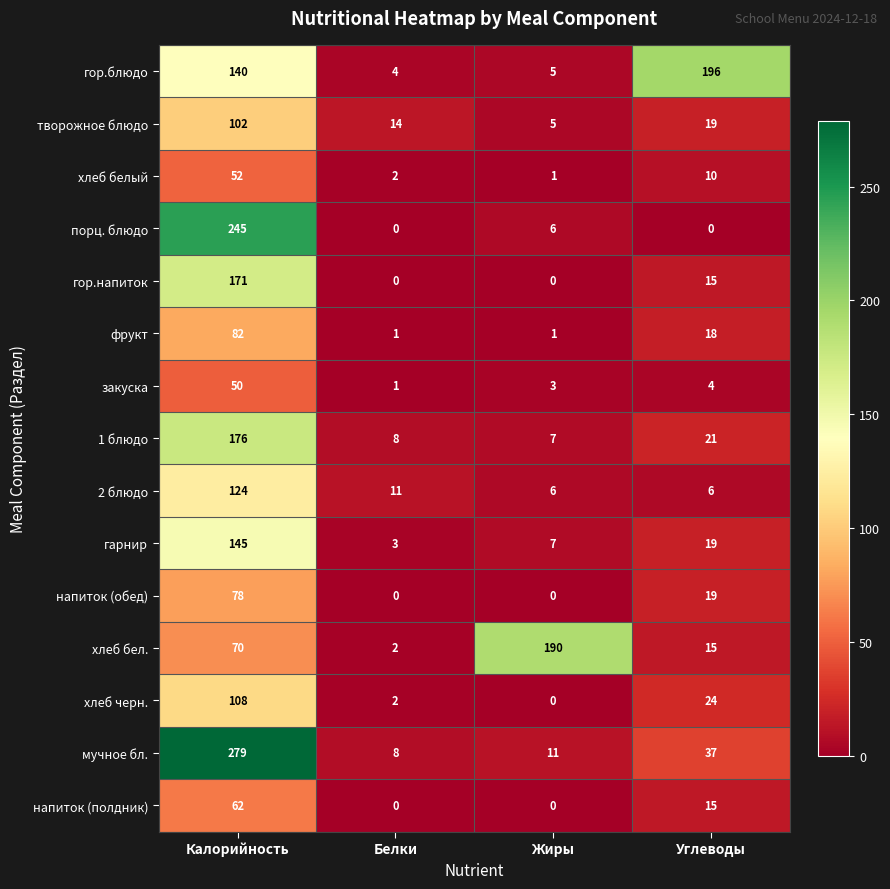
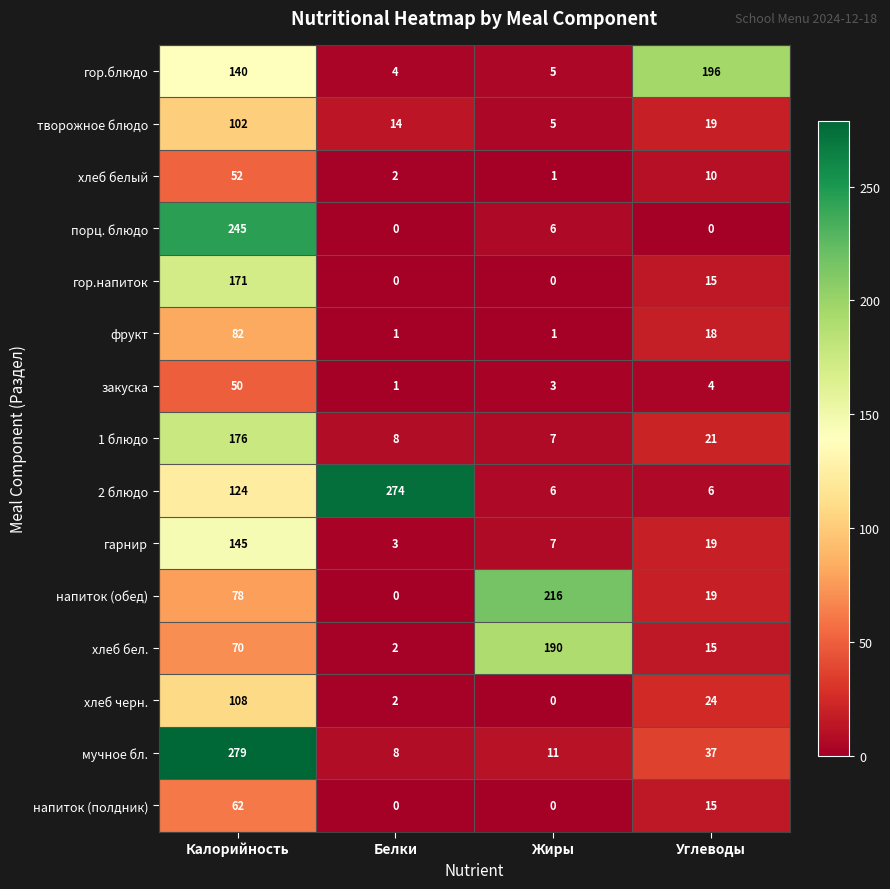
  {
    "гор.блюдо": {
      "Калорийность": 140,
      "Белки": 4,
      "Жиры": 5,
      "Углеводы": 196
    },
    "творожное блюдо": {
      "Калорийность": 102,
      "Белки": 14,
      "Жиры": 5,
      "Углеводы": 19
    },
    "хлеб белый": {
      "Калорийность": 52,
      "Белки": 2,
      "Жиры": 1,
      "Углеводы": 10
    },
    "порц. блюдо": {
      "Калорийность": 245,
      "Белки": 0,
      "Жиры": 6,
      "Углеводы": 0
    },
    "гор.напиток": {
      "Калорийность": 171,
      "Белки": 0,
      "Жиры": 0,
      "Углеводы": 15
    },
    "фрукт": {
      "Калорийность": 82,
      "Белки": 1,
      "Жиры": 1,
      "Углеводы": 18
    },
    "закуска": {
      "Калорийность": 50,
      "Белки": 1,
      "Жиры": 3,
      "Углеводы": 4
    },
    "1 блюдо": {
      "Калорийность": 176,
      "Белки": 8,
      "Жиры": 7,
      "Углеводы": 21
    },
    "2 блюдо": {
      "Калорийность": 124,
-     "Белки": 11,
+     "Белки": 274,
      "Жиры": 6,
      "Углеводы": 6
    },
    "гарнир": {
      "Калорийность": 145,
      "Белки": 3,
      "Жиры": 7,
      "Углеводы": 19
    },
    "напиток (обед)": {
      "Калорийность": 78,
      "Белки": 0,
-     "Жиры": 0,
+     "Жиры": 216,
      "Углеводы": 19
    },
    "хлеб бел.": {
      "Калорийность": 70,
      "Белки": 2,
      "Жиры": 190,
      "Углеводы": 15
    },
    "хлеб черн.": {
      "Калорийность": 108,
      "Белки": 2,
      "Жиры": 0,
      "Углеводы": 24
    },
    "мучное бл.": {
      "Калорийность": 279,
      "Белки": 8,
      "Жиры": 11,
      "Углеводы": 37
    },
    "напиток (полдник)": {
      "Калорийность": 62,
      "Белки": 0,
      "Жиры": 0,
      "Углеводы": 15
    }
  }
